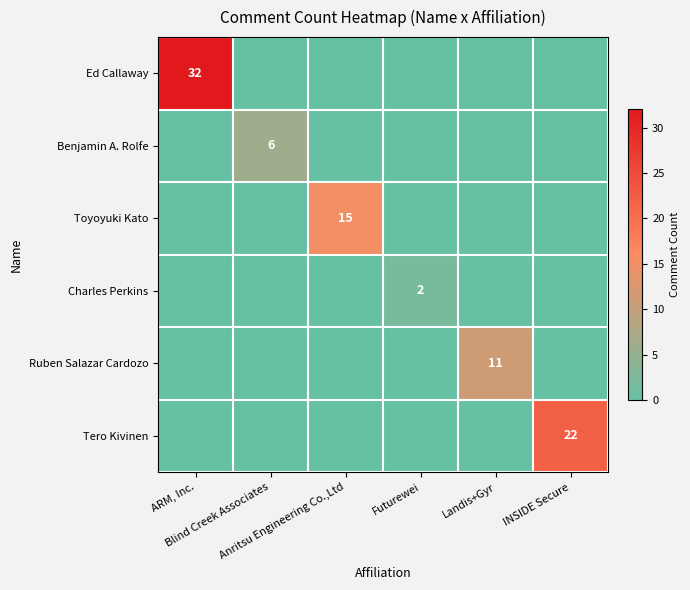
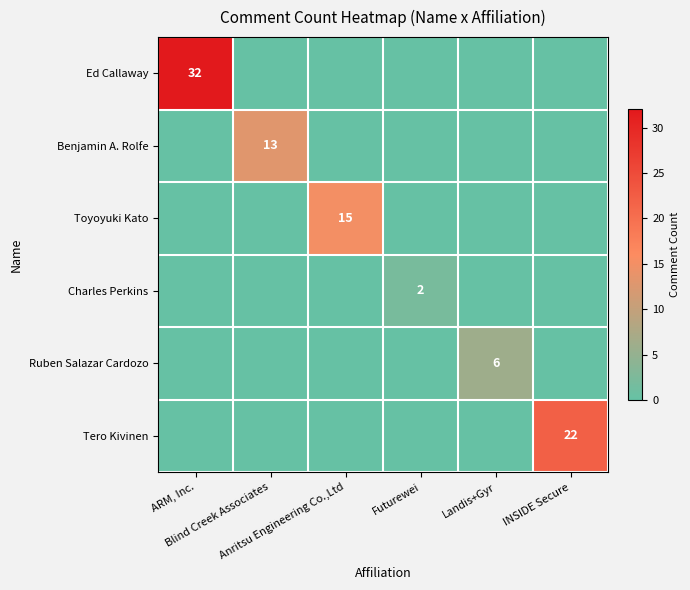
  {
    "Ed Callaway": {
      "ARM, Inc.": 32
    },
    "Benjamin A. Rolfe": {
-     "Blind Creek Associates": 6
+     "Blind Creek Associates": 13
    },
    "Toyoyuki Kato": {
      "Anritsu Engineering Co.,Ltd": 15
    },
    "Charles Perkins": {
      "Futurewei": 2
    },
    "Ruben Salazar Cardozo": {
-     "Landis+Gyr": 11
+     "Landis+Gyr": 6
    },
    "Tero Kivinen": {
      "INSIDE Secure": 22
    }
  }
